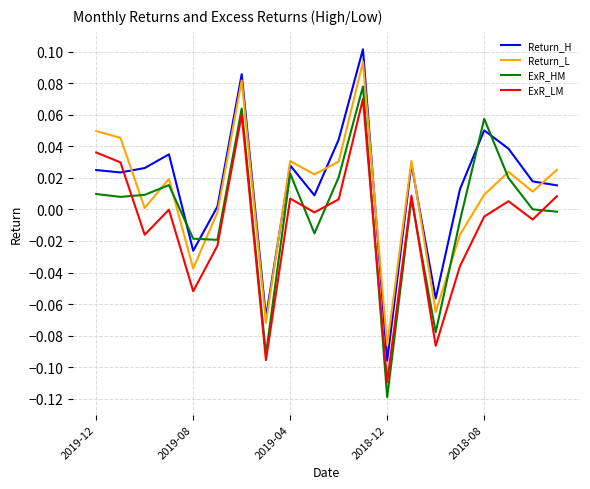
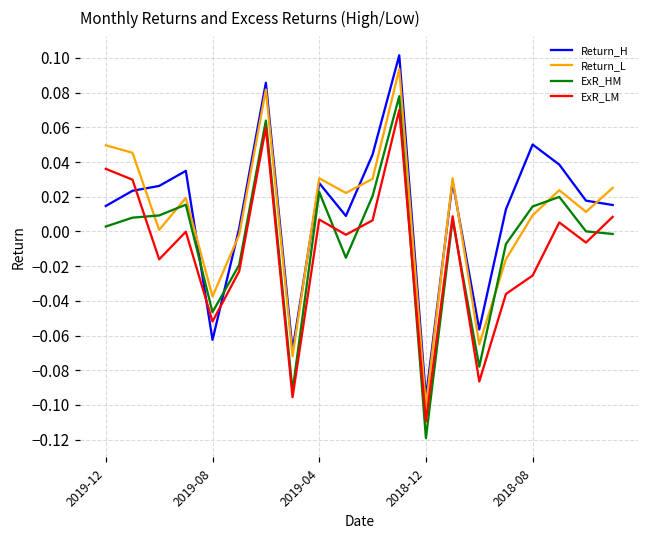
  {
    "Return_H": {
-     "2019-12": 0.025,
-     "2019-08": -0.026,
+     "2019-12": 0.015,
+     "2019-08": -0.062,
      "2019-04": 0.028,
      "2018-12": -0.096,
      "2018-08": 0.050
    },
    "Return_L": {
      "2019-12": 0.050,
      "2019-08": -0.037,
      "2019-04": 0.031,
-     "2018-12": -0.086,
+     "2018-12": -0.101,
      "2018-08": 0.009
    },
    "ExR_HM": {
-     "2019-12": 0.010,
-     "2019-08": -0.019,
+     "2019-12": 0.003,
+     "2019-08": -0.047,
      "2019-04": 0.023,
      "2018-12": -0.119,
-     "2018-08": 0.057
+     "2018-08": 0.014
    },
    "ExR_LM": {
      "2019-12": 0.036,
      "2019-08": -0.052,
      "2019-04": 0.007,
      "2018-12": -0.109,
-     "2018-08": -0.005
+     "2018-08": -0.025
    }
  }
